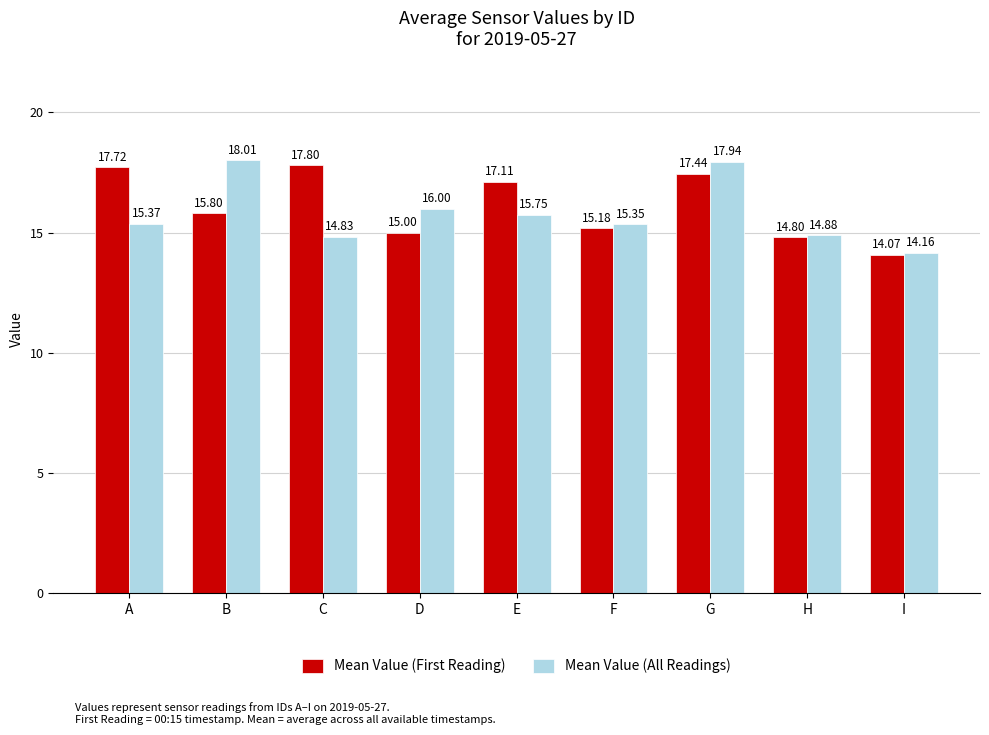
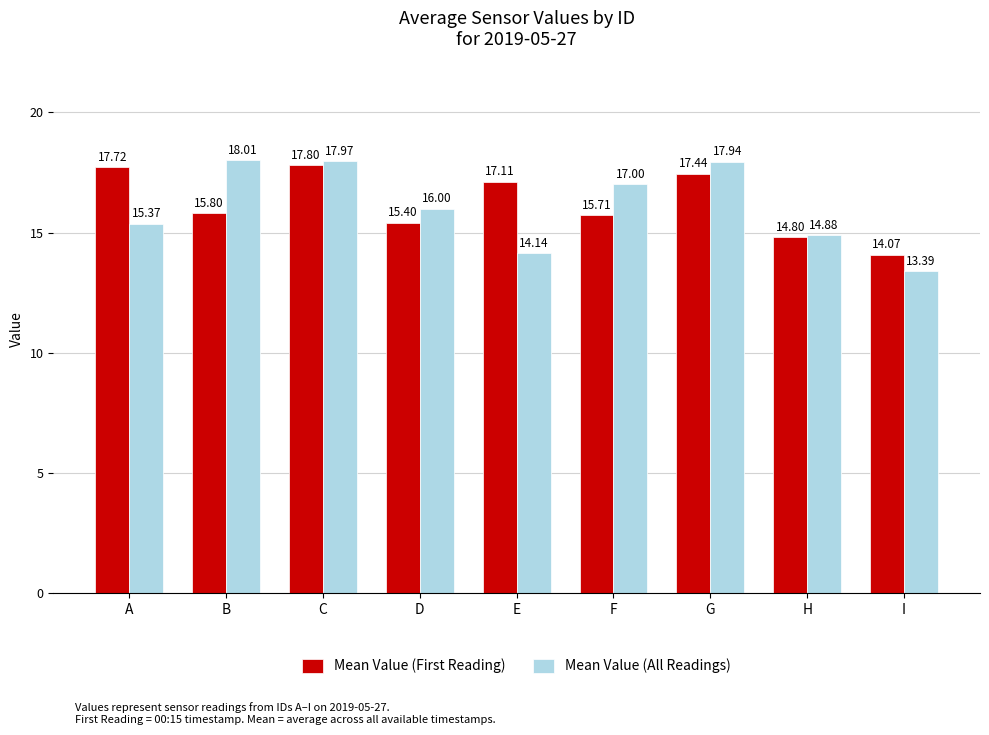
  {
    "Mean Value (First Reading)": {
      "A": 17.72,
      "B": 15.80,
      "C": 17.80,
-     "D": 15.00,
+     "D": 15.40,
      "E": 17.11,
-     "F": 15.18,
+     "F": 15.71,
      "G": 17.44,
      "H": 14.80,
      "I": 14.07
    },
    "Mean Value (All Readings)": {
      "A": 15.37,
      "B": 18.01,
-     "C": 14.83,
+     "C": 17.97,
      "D": 16.00,
-     "E": 15.75,
-     "F": 15.35,
+     "E": 14.14,
+     "F": 17.00,
      "G": 17.94,
      "H": 14.88,
-     "I": 14.16
+     "I": 13.39
    }
  }
